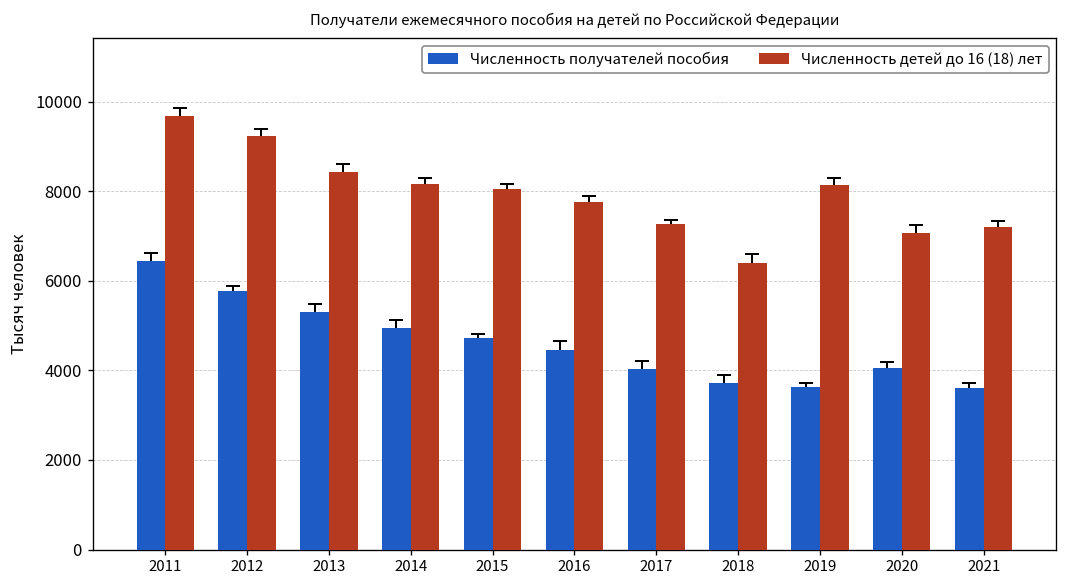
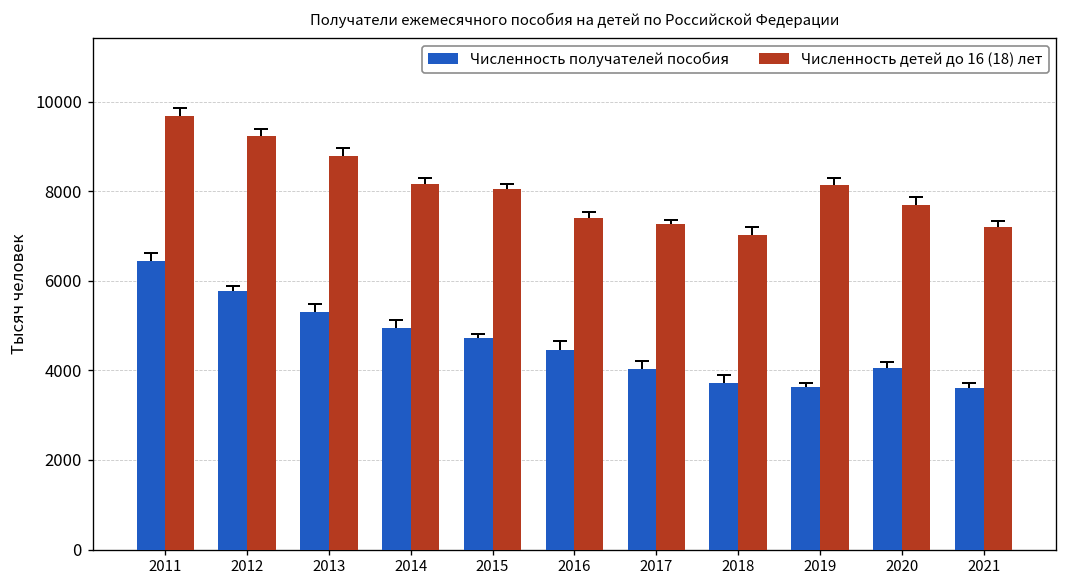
  {
    "Численность детей до 16 (18) лет": {
      "2011": 9700,
      "2012": 9200,
-     "2013": 8400,
+     "2013": 8800,
      "2014": 8200,
      "2015": 8100,
-     "2016": 7800,
+     "2016": 7400,
      "2017": 7300,
-     "2018": 6400,
+     "2018": 7000,
      "2019": 8100,
-     "2020": 7100,
+     "2020": 7700,
      "2021": 7200
    }
  }
